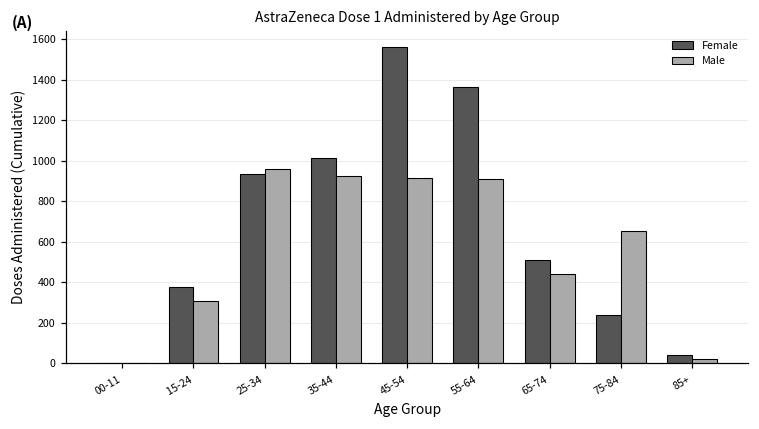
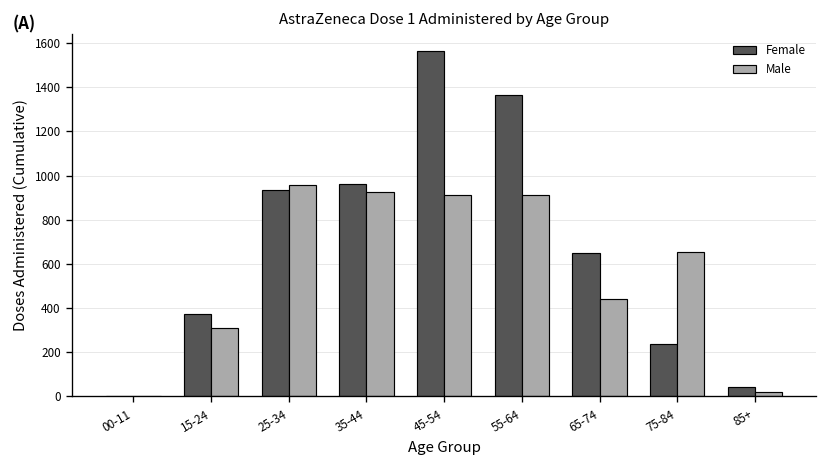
  {
    "Female": {
      "15-24": 380,
      "25-34": 930,
-     "35-44": 1020,
+     "35-44": 960,
      "45-54": 1560,
      "55-64": 1370,
-     "65-74": 510,
+     "65-74": 650,
      "75-84": 240,
      "85+": 40
    },
    "Male": {
      "00-11": 0,
      "15-24": 310,
      "25-34": 960,
      "35-44": 930,
      "45-54": 910,
      "55-64": 910,
      "65-74": 440,
      "75-84": 660,
      "85+": 20
    }
  }
